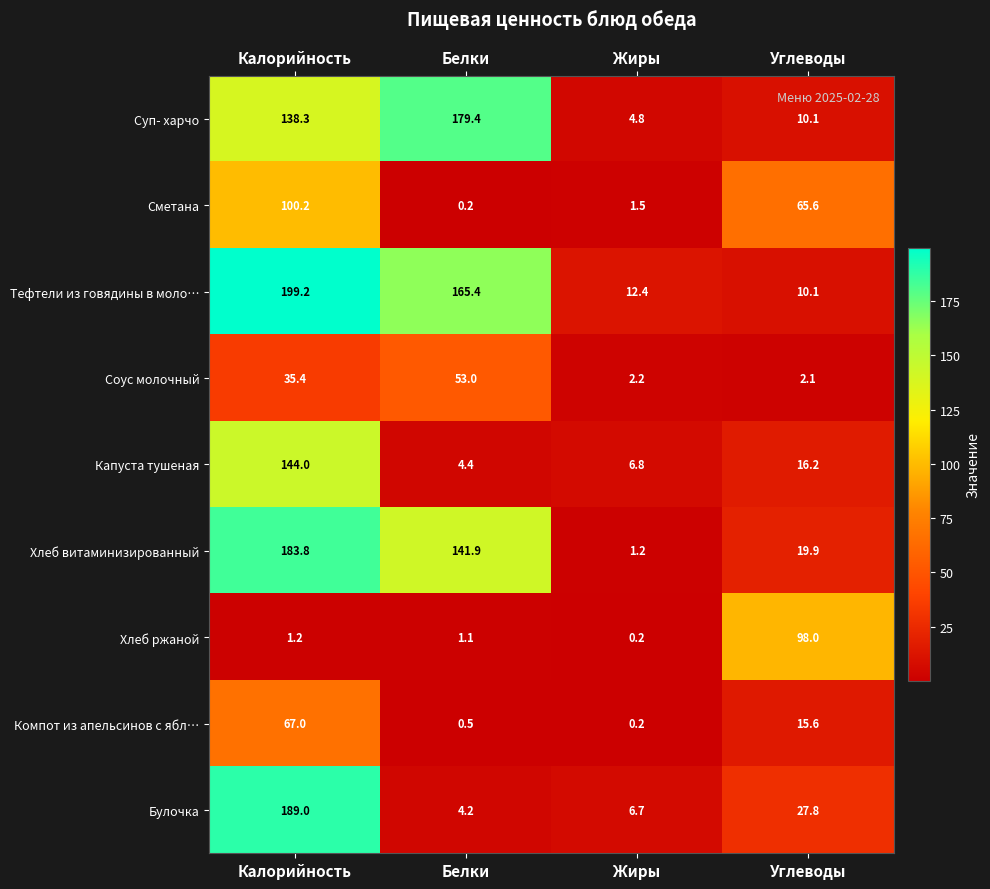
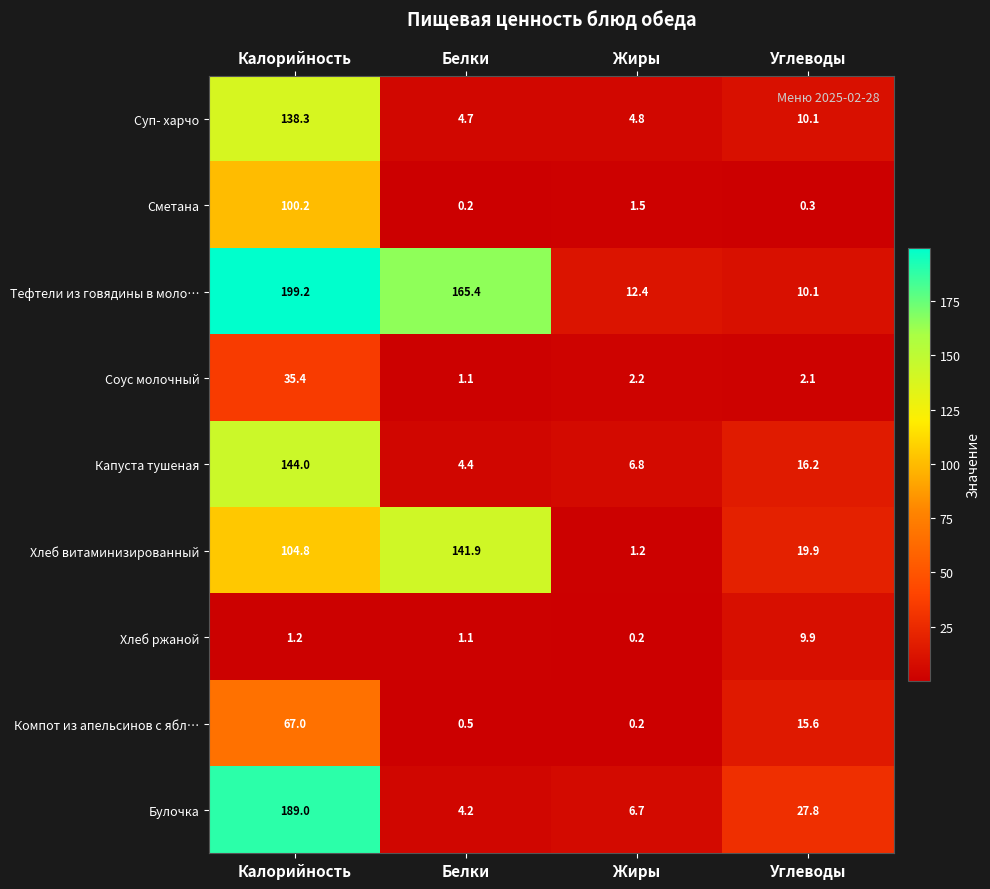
  {
    "Суп- харчо": {
      "Калорийность": 138.3,
-     "Белки": 179.4,
+     "Белки": 4.7,
      "Жиры": 4.8
    },
    "Сметана": {
      "Калорийность": 100.2,
      "Белки": 0.2,
      "Жиры": 1.5,
-     "Углеводы": 65.6
+     "Углеводы": 0.3
    },
    "Тефтели из говядины в моло…": {
      "Калорийность": 199.2,
      "Белки": 165.4,
      "Жиры": 12.4,
      "Углеводы": 10.1
    },
    "Соус молочный": {
      "Калорийность": 35.4,
-     "Белки": 53.0,
+     "Белки": 1.1,
      "Жиры": 2.2,
      "Углеводы": 2.1
    },
    "Капуста тушеная": {
      "Калорийность": 144.0,
      "Белки": 4.4,
      "Жиры": 6.8,
      "Углеводы": 16.2
    },
    "Хлеб витаминизированный": {
-     "Калорийность": 183.8,
+     "Калорийность": 104.8,
      "Белки": 141.9,
      "Жиры": 1.2,
      "Углеводы": 19.9
    },
    "Хлеб ржаной": {
      "Калорийность": 1.2,
      "Белки": 1.1,
      "Жиры": 0.2,
-     "Углеводы": 98.0
+     "Углеводы": 9.9
    },
    "Компот из апельсинов с ябл…": {
      "Калорийность": 67.0,
      "Белки": 0.5,
      "Жиры": 0.2,
      "Углеводы": 15.6
    },
    "Булочка": {
      "Калорийность": 189.0,
      "Белки": 4.2,
      "Жиры": 6.7,
      "Углеводы": 27.8
    }
  }
